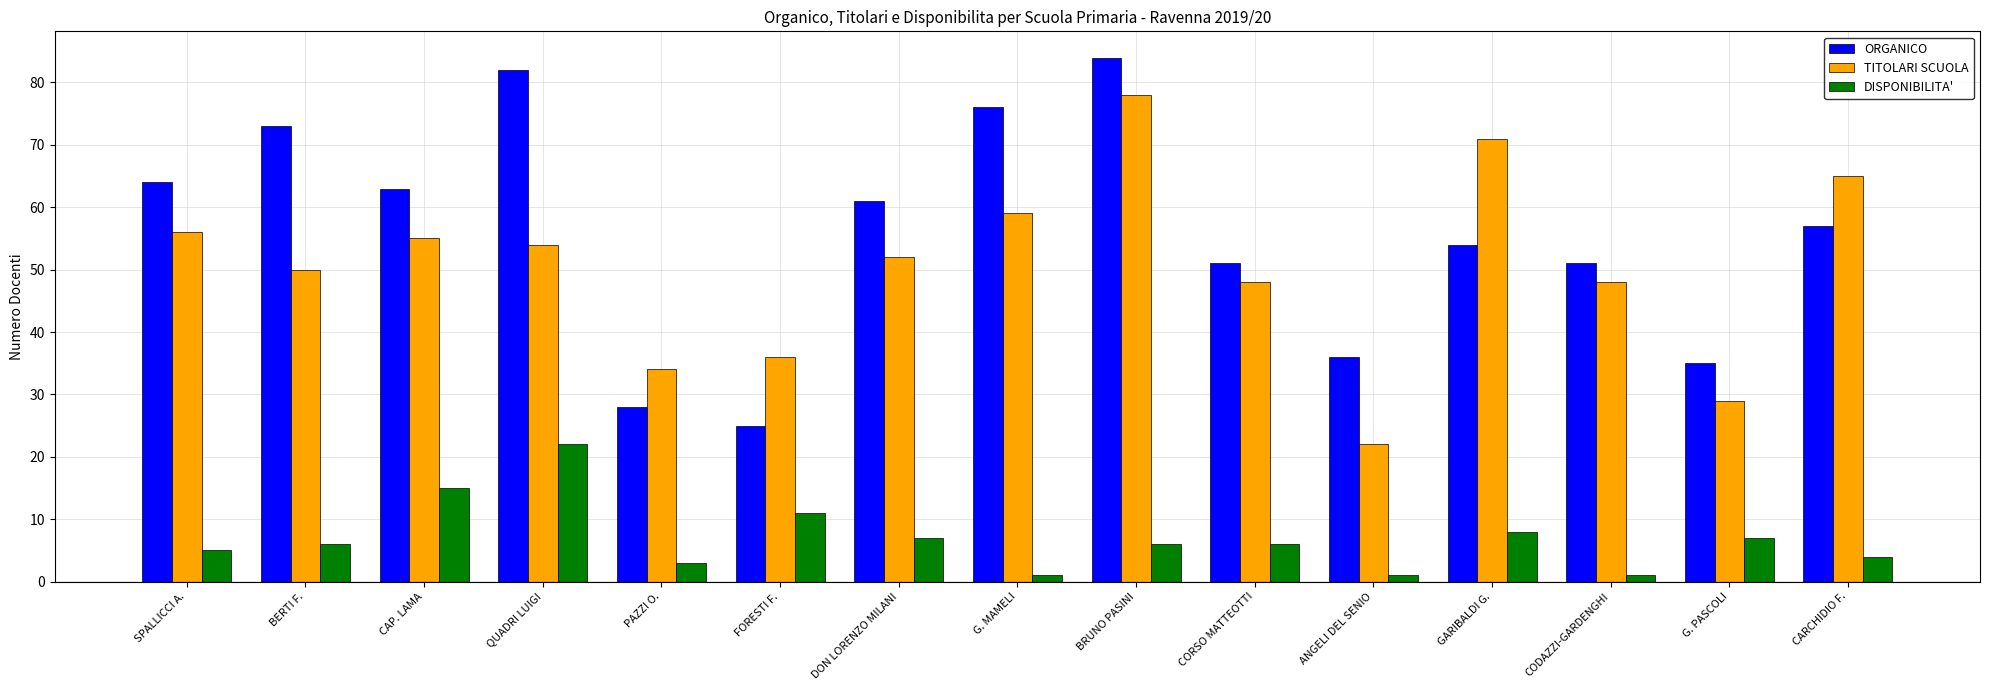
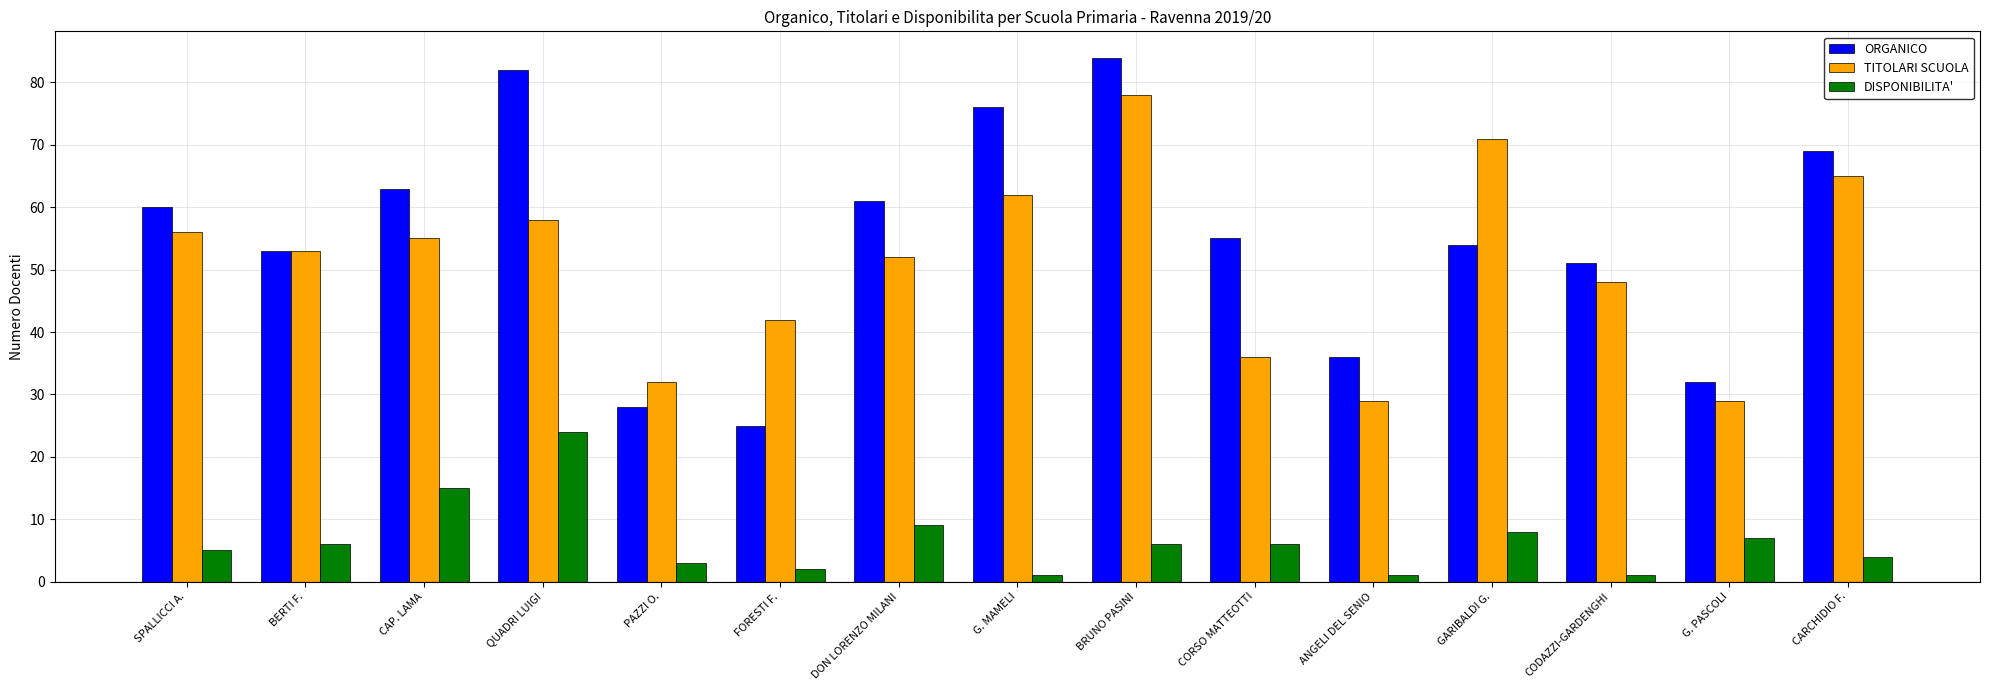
  {
    "ORGANICO": {
-     "SPALLICCI A.": 64,
-     "BERTI F.": 73,
+     "SPALLICCI A.": 60,
+     "BERTI F.": 53,
      "CAP. LAMA": 63,
      "QUADRI LUIGI": 82,
      "PAZZI O.": 28,
      "FORESTI F.": 25,
      "DON LORENZO MILANI": 61,
      "G. MAMELI": 76,
      "BRUNO PASINI": 84,
-     "CORSO MATTEOTTI": 51,
+     "CORSO MATTEOTTI": 55,
      "ANGELI DEL SENIO": 36,
      "GARIBALDI G.": 54,
      "CODAZZI-GARDENGHI": 51,
-     "G. PASCOLI": 35,
-     "CARCHIDIO F.": 57
+     "G. PASCOLI": 32,
+     "CARCHIDIO F.": 69
    },
    "TITOLARI SCUOLA": {
      "SPALLICCI A.": 56,
-     "BERTI F.": 50,
+     "BERTI F.": 53,
      "CAP. LAMA": 55,
-     "QUADRI LUIGI": 54,
-     "PAZZI O.": 34,
-     "FORESTI F.": 36,
+     "QUADRI LUIGI": 58,
+     "PAZZI O.": 32,
+     "FORESTI F.": 42,
      "DON LORENZO MILANI": 52,
-     "G. MAMELI": 59,
+     "G. MAMELI": 62,
      "BRUNO PASINI": 78,
-     "CORSO MATTEOTTI": 48,
-     "ANGELI DEL SENIO": 22,
+     "CORSO MATTEOTTI": 36,
+     "ANGELI DEL SENIO": 29,
      "GARIBALDI G.": 71,
      "CODAZZI-GARDENGHI": 48,
      "G. PASCOLI": 29,
      "CARCHIDIO F.": 65
    },
    "DISPONIBILITA'": {
      "SPALLICCI A.": 5,
      "BERTI F.": 6,
      "CAP. LAMA": 15,
-     "QUADRI LUIGI": 22,
+     "QUADRI LUIGI": 24,
      "PAZZI O.": 3,
-     "FORESTI F.": 11,
-     "DON LORENZO MILANI": 7,
+     "FORESTI F.": 2,
+     "DON LORENZO MILANI": 9,
      "G. MAMELI": 1,
      "BRUNO PASINI": 6,
      "CORSO MATTEOTTI": 6,
      "ANGELI DEL SENIO": 1,
      "GARIBALDI G.": 8,
      "CODAZZI-GARDENGHI": 1,
      "G. PASCOLI": 7,
      "CARCHIDIO F.": 4
    }
  }
